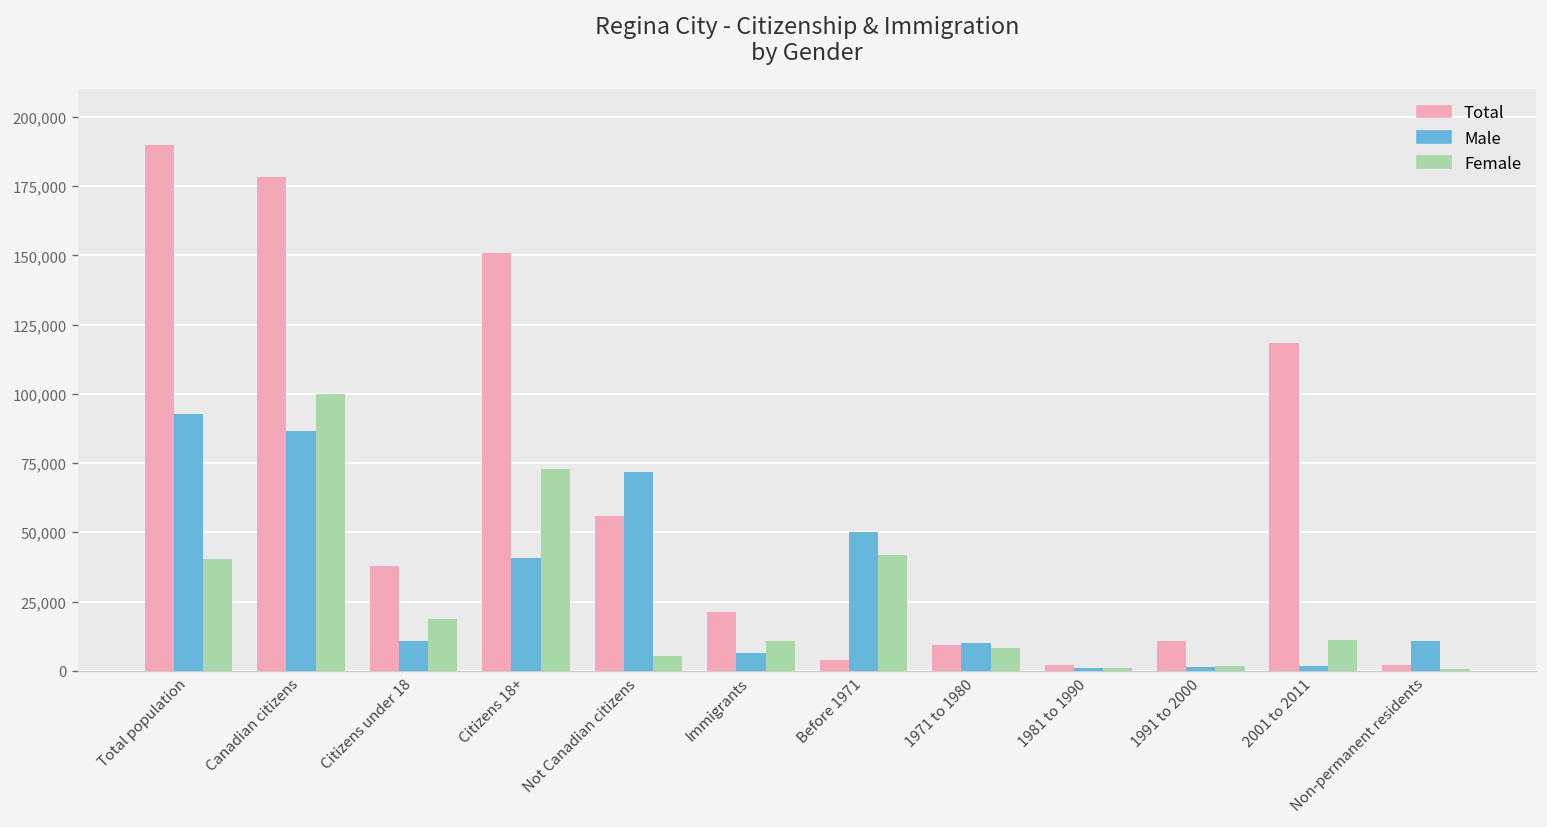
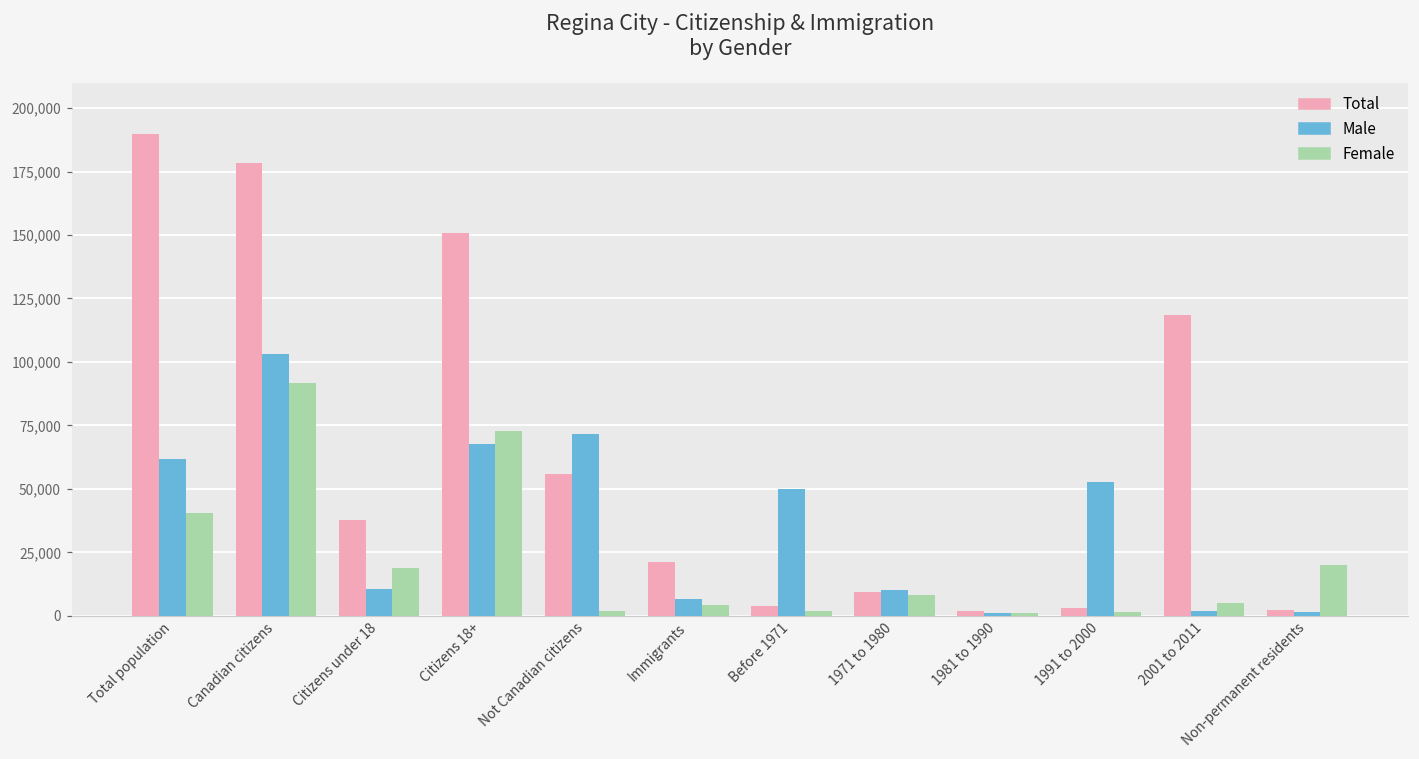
  {
    "Total": {
      "Total population": "190,000",
      "Canadian citizens": "178,000",
      "Citizens under 18": "38,000",
      "Citizens 18+": "151,000",
      "Not Canadian citizens": "56,000",
      "Immigrants": "21,000",
      "Before 1971": "4,000",
      "1971 to 1980": "9,000",
      "1981 to 1990": "2,000",
-     "1991 to 2000": "11,000",
+     "1991 to 2000": "3,000",
      "2001 to 2011": "118,000",
      "Non-permanent residents": "2,000"
    },
    "Male": {
-     "Total population": "93,000",
-     "Canadian citizens": "87,000",
+     "Total population": "62,000",
+     "Canadian citizens": "103,000",
      "Citizens under 18": "11,000",
-     "Citizens 18+": "41,000",
+     "Citizens 18+": "68,000",
      "Not Canadian citizens": "72,000",
      "Immigrants": "6,000",
      "Before 1971": "50,000",
      "1971 to 1980": "10,000",
-     "1991 to 2000": "1,000",
+     "1991 to 2000": "53,000",
      "2001 to 2011": "2,000",
-     "Non-permanent residents": "11,000"
+     "Non-permanent residents": "1,000"
    },
    "Female": {
      "Total population": "40,000",
-     "Canadian citizens": "100,000",
+     "Canadian citizens": "92,000",
      "Citizens under 18": "19,000",
      "Citizens 18+": "73,000",
-     "Not Canadian citizens": "5,000",
-     "Immigrants": "11,000",
-     "Before 1971": "42,000",
+     "Not Canadian citizens": "2,000",
+     "Immigrants": "4,000",
+     "Before 1971": "2,000",
      "1971 to 1980": "8,000",
      "1991 to 2000": "2,000",
-     "2001 to 2011": "11,000",
-     "Non-permanent residents": "1,000"
+     "2001 to 2011": "5,000",
+     "Non-permanent residents": "20,000"
    }
  }
